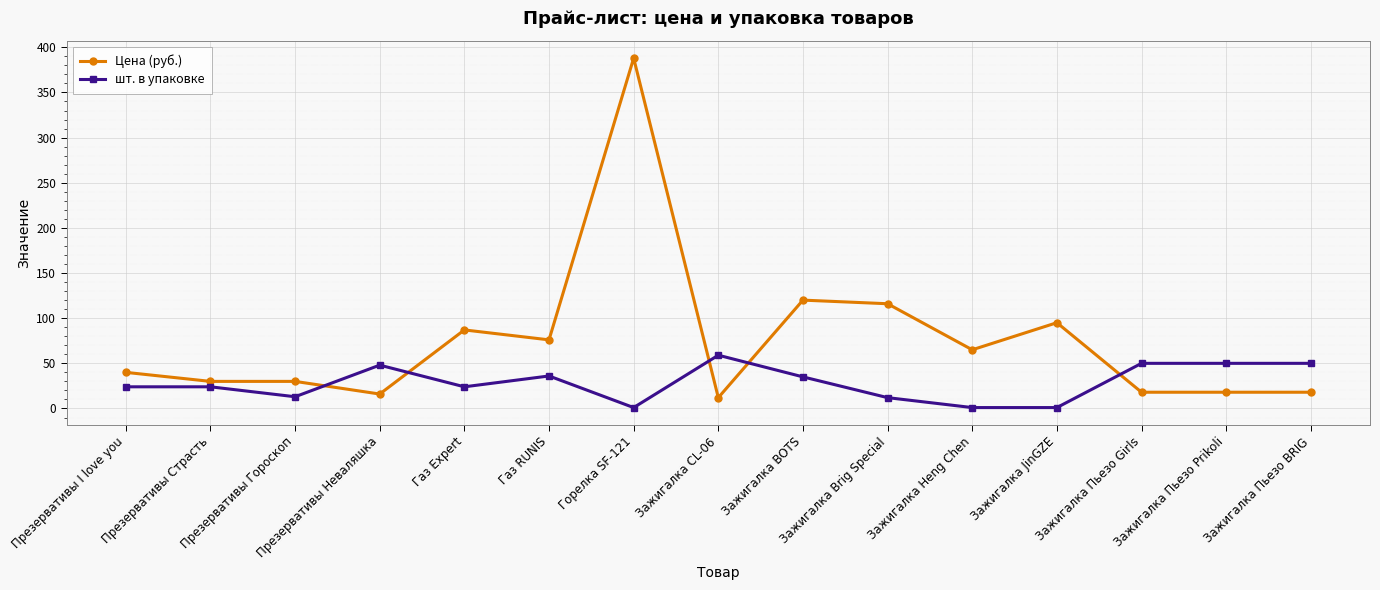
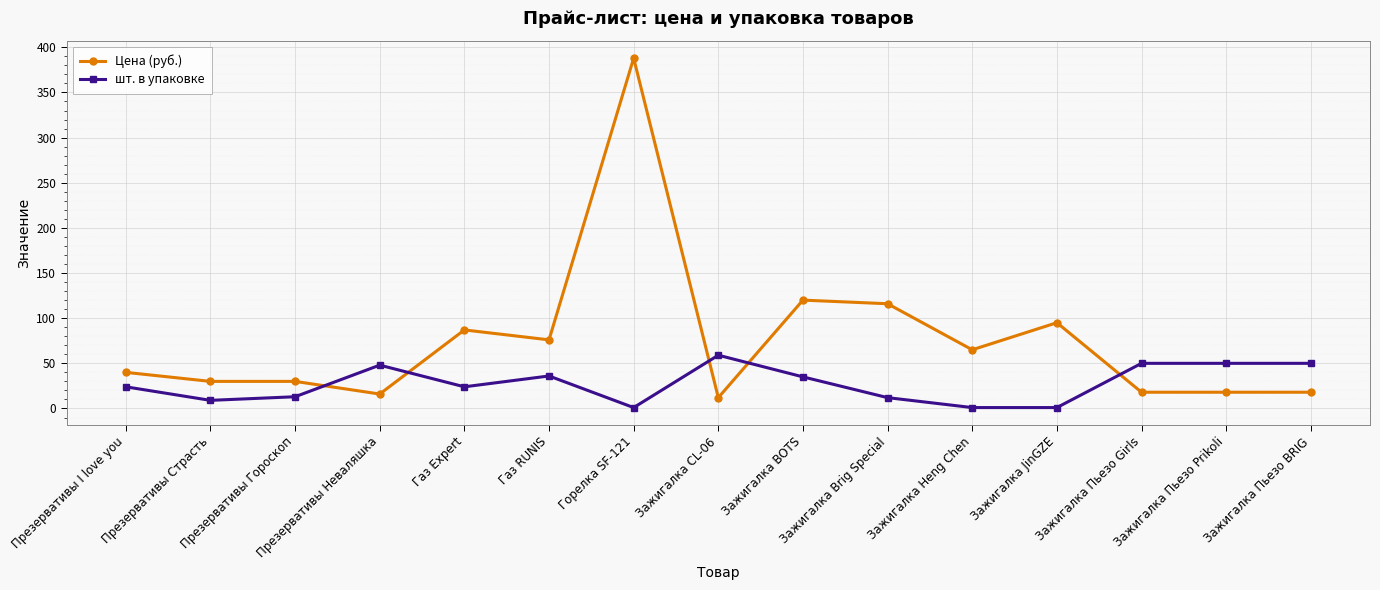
  {
    "Цена (руб.)": {
      "Презервативы I love you": 40,
      "Презервативы Страсть": 30,
      "Презервативы Гороскоп": 30,
      "Презервативы Неваляшка": 20,
      "Газ Expert": 90,
      "Газ RUNIS": 80,
      "Горелка SF-121": 390,
      "Зажигалка CL-06": 10,
      "Зажигалка BOTS": 120,
      "Зажигалка Brig Special": 120,
      "Зажигалка Heng Chen": 70,
      "Зажигалка JinGZE": 100,
      "Зажигалка Пьезо Girls": 20,
      "Зажигалка Пьезо Prikoli": 20,
      "Зажигалка Пьезо BRIG": 20
    },
    "шт. в упаковке": {
      "Презервативы I love you": 20,
-     "Презервативы Страсть": 20,
+     "Презервативы Страсть": 10,
      "Презервативы Гороскоп": 10,
      "Презервативы Неваляшка": 50,
      "Газ Expert": 20,
      "Газ RUNIS": 40,
      "Горелка SF-121": 0,
      "Зажигалка CL-06": 60,
      "Зажигалка BOTS": 40,
      "Зажигалка Brig Special": 10,
      "Зажигалка Heng Chen": 0,
      "Зажигалка JinGZE": 0,
      "Зажигалка Пьезо Girls": 50,
      "Зажигалка Пьезо Prikoli": 50,
      "Зажигалка Пьезо BRIG": 50
    }
  }
